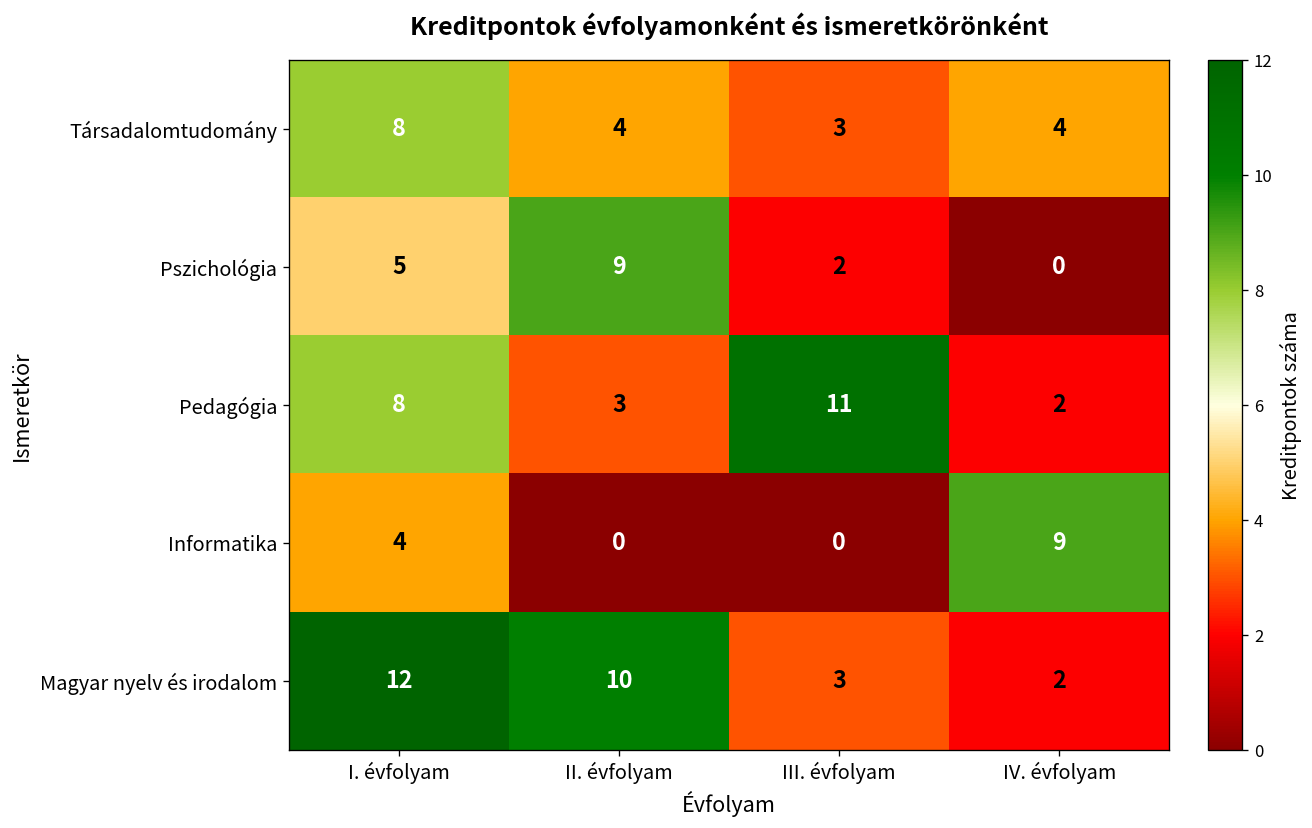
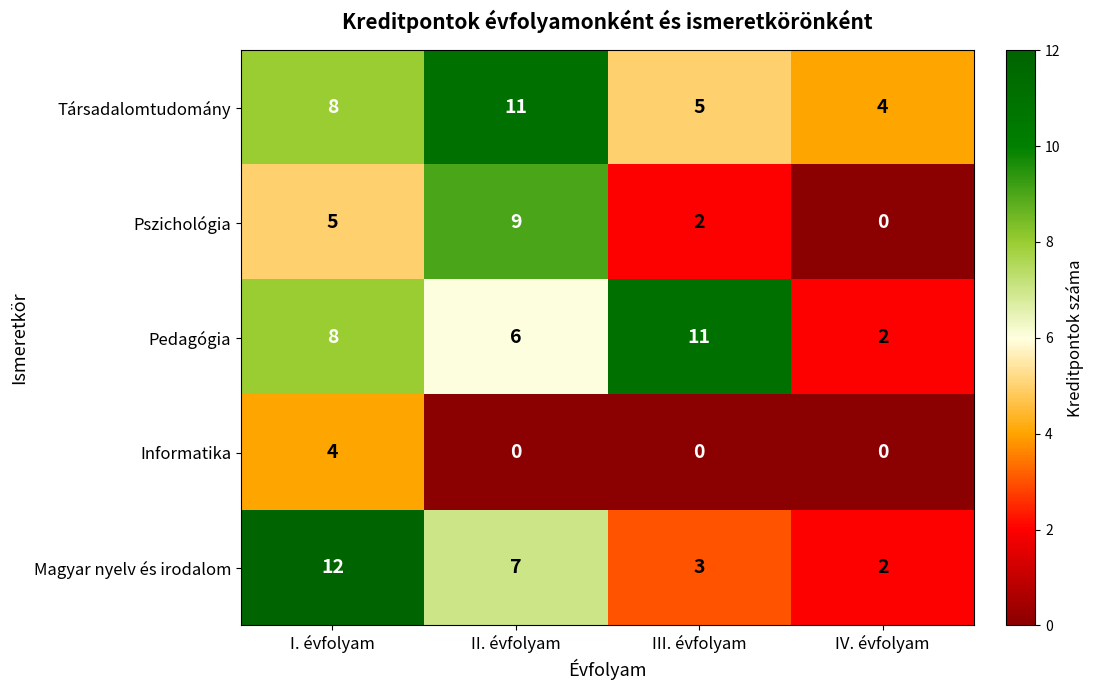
  {
    "Társadalomtudomány": {
      "I. évfolyam": 8,
-     "II. évfolyam": 4,
-     "III. évfolyam": 3,
+     "II. évfolyam": 11,
+     "III. évfolyam": 5,
      "IV. évfolyam": 4
    },
    "Pszichológia": {
      "I. évfolyam": 5,
      "II. évfolyam": 9,
      "III. évfolyam": 2,
      "IV. évfolyam": 0
    },
    "Pedagógia": {
      "I. évfolyam": 8,
-     "II. évfolyam": 3,
+     "II. évfolyam": 6,
      "III. évfolyam": 11,
      "IV. évfolyam": 2
    },
    "Informatika": {
      "I. évfolyam": 4,
      "II. évfolyam": 0,
      "III. évfolyam": 0,
-     "IV. évfolyam": 9
+     "IV. évfolyam": 0
    },
    "Magyar nyelv és irodalom": {
      "I. évfolyam": 12,
-     "II. évfolyam": 10,
+     "II. évfolyam": 7,
      "III. évfolyam": 3,
      "IV. évfolyam": 2
    }
  }
